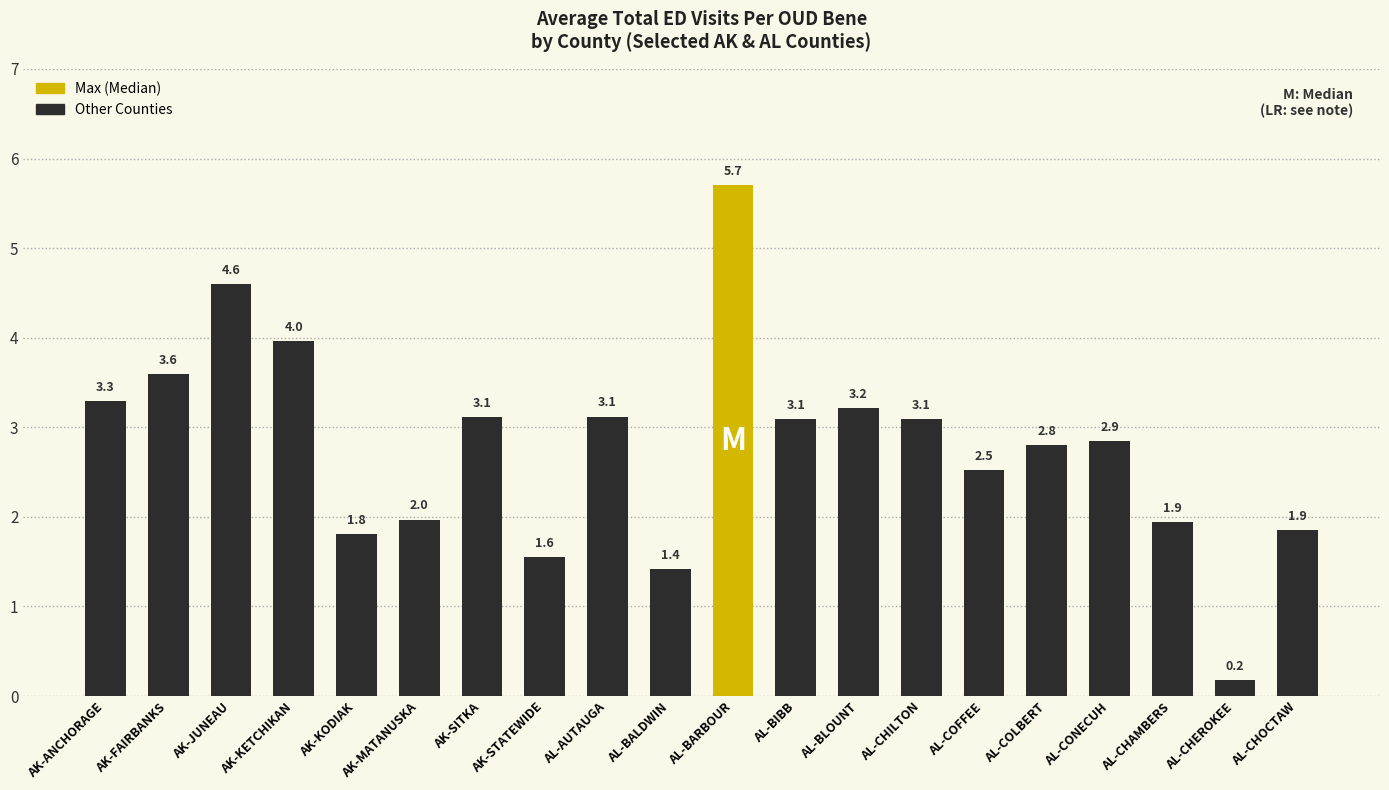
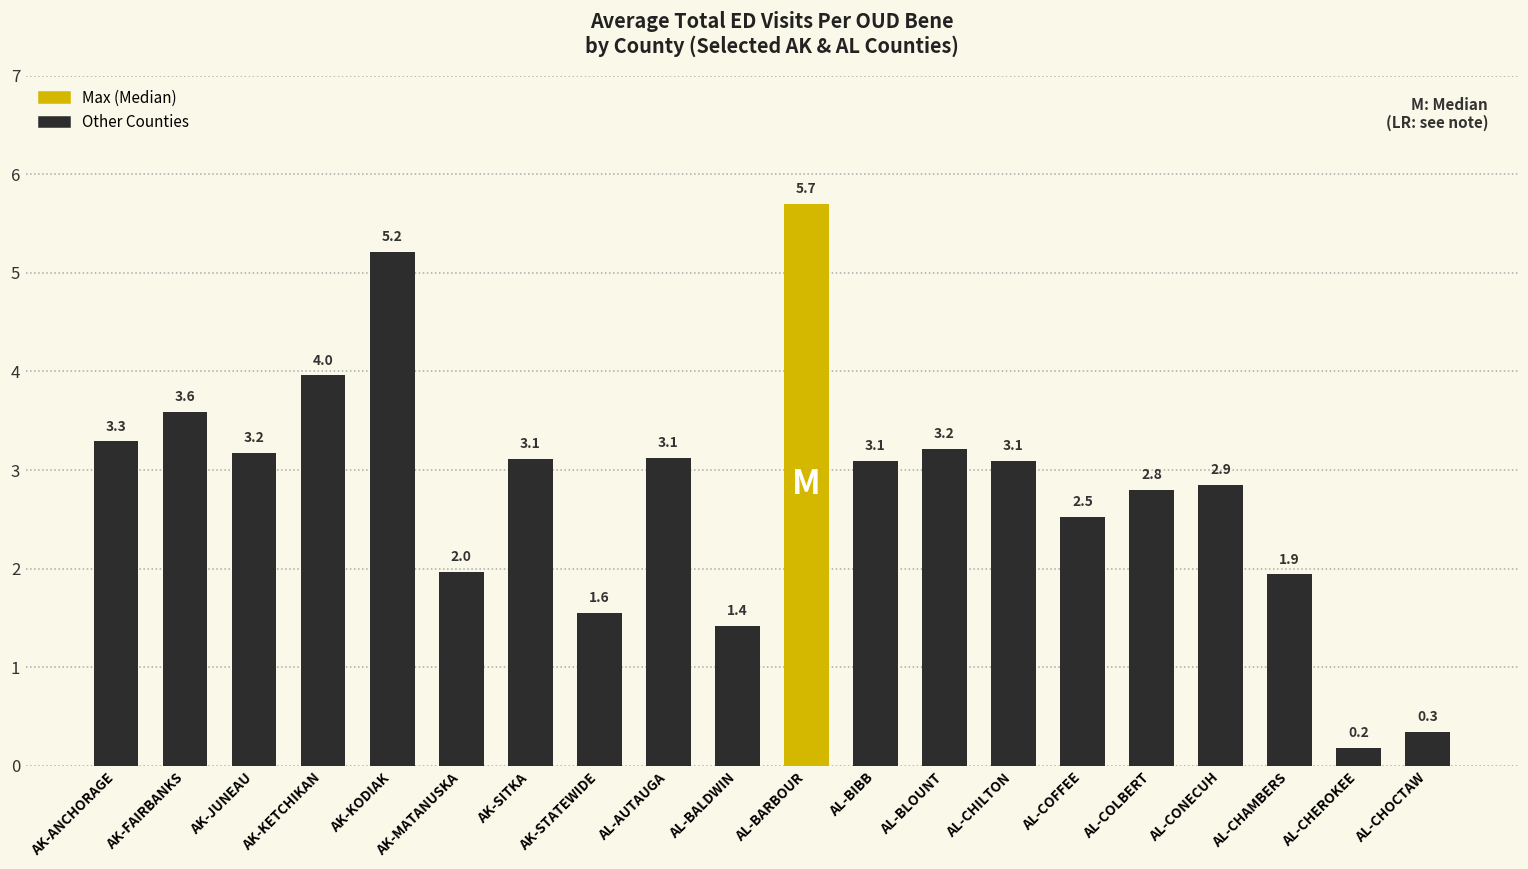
  {
    "AK-ANCHORAGE": 3.3,
    "AK-FAIRBANKS": 3.6,
-   "AK-JUNEAU": 4.6,
+   "AK-JUNEAU": 3.2,
    "AK-KETCHIKAN": 4.0,
-   "AK-KODIAK": 1.8,
+   "AK-KODIAK": 5.2,
    "AK-MATANUSKA": 2.0,
    "AK-SITKA": 3.1,
    "AK-STATEWIDE": 1.6,
    "AL-AUTAUGA": 3.1,
    "AL-BALDWIN": 1.4,
    "AL-BARBOUR": 5.7,
    "AL-BIBB": 3.1,
    "AL-BLOUNT": 3.2,
    "AL-CHILTON": 3.1,
    "AL-COFFEE": 2.5,
    "AL-COLBERT": 2.8,
    "AL-CONECUH": 2.9,
    "AL-CHAMBERS": 1.9,
    "AL-CHEROKEE": 0.2,
-   "AL-CHOCTAW": 1.9
+   "AL-CHOCTAW": 0.3
  }
